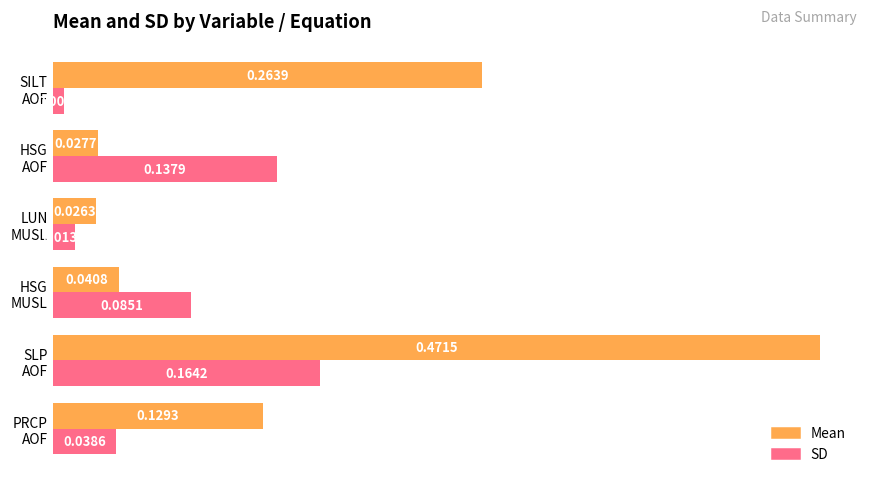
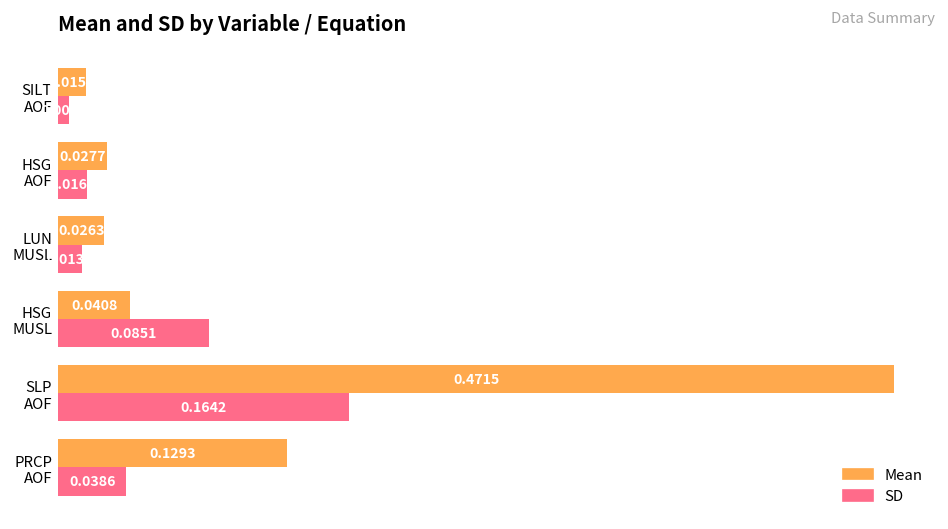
  {
    "Mean": {
-     "SILT AOF": 0.2639,
+     "SILT AOF": 0.0156,
      "HSG AOF": 0.0277,
      "LUN MUSL": 0.0263,
      "HSG MUSL": 0.0408,
      "SLP AOF": 0.4715,
      "PRCP AOF": 0.1293
    },
    "SD": {
-     "HSG AOF": 0.1379,
+     "HSG AOF": 0.0167,
      "HSG MUSL": 0.0851,
      "SLP AOF": 0.1642,
      "PRCP AOF": 0.0386
    }
  }
